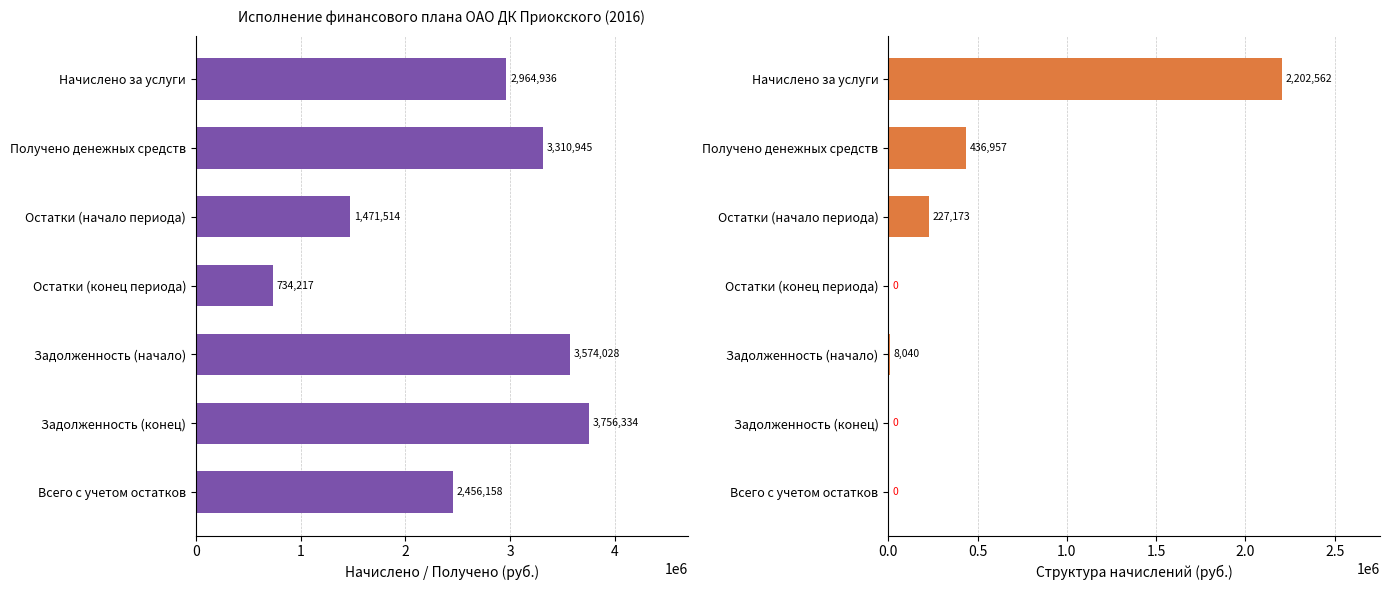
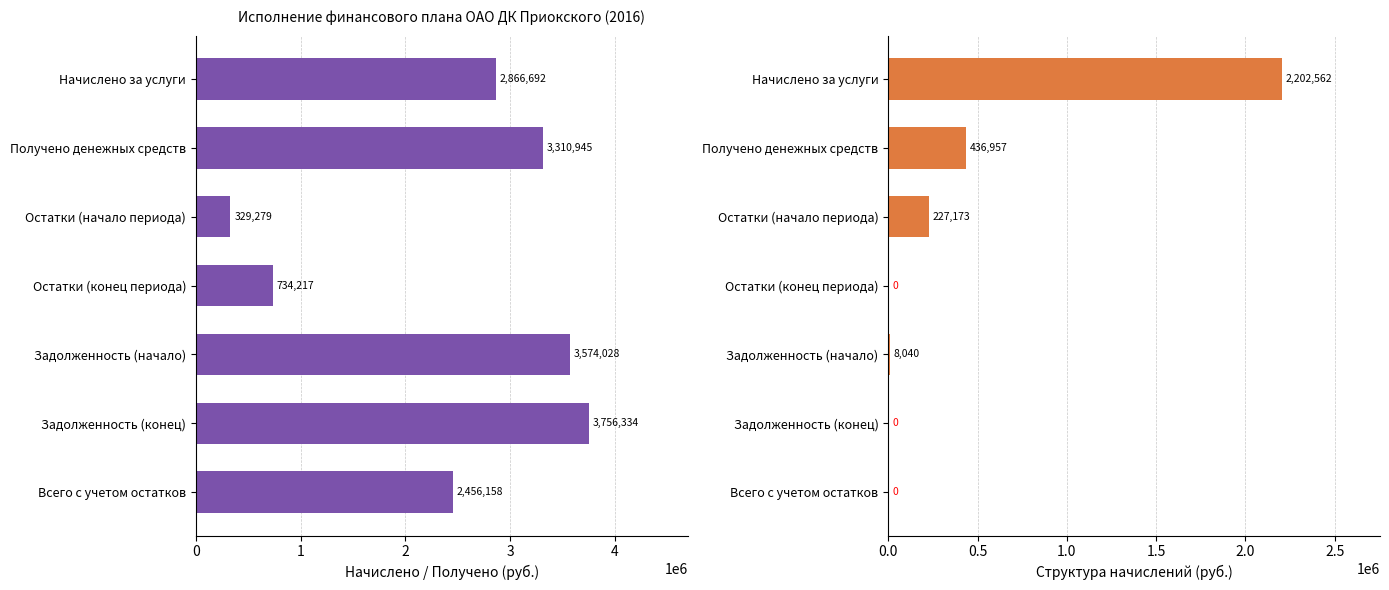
  {
    "Исполнение финансового плана ОАО ДК Приокского (2016)": {
-     "Начислено за услуги": "2,964,936",
+     "Начислено за услуги": "2,866,692",
      "Получено денежных средств": "3,310,945",
-     "Остатки (начало периода)": "1,471,514",
+     "Остатки (начало периода)": "329,279",
      "Остатки (конец периода)": "734,217",
      "Задолженность (начало)": "3,574,028",
      "Задолженность (конец)": "3,756,334",
      "Всего с учетом остатков": "2,456,158"
    }
  }
